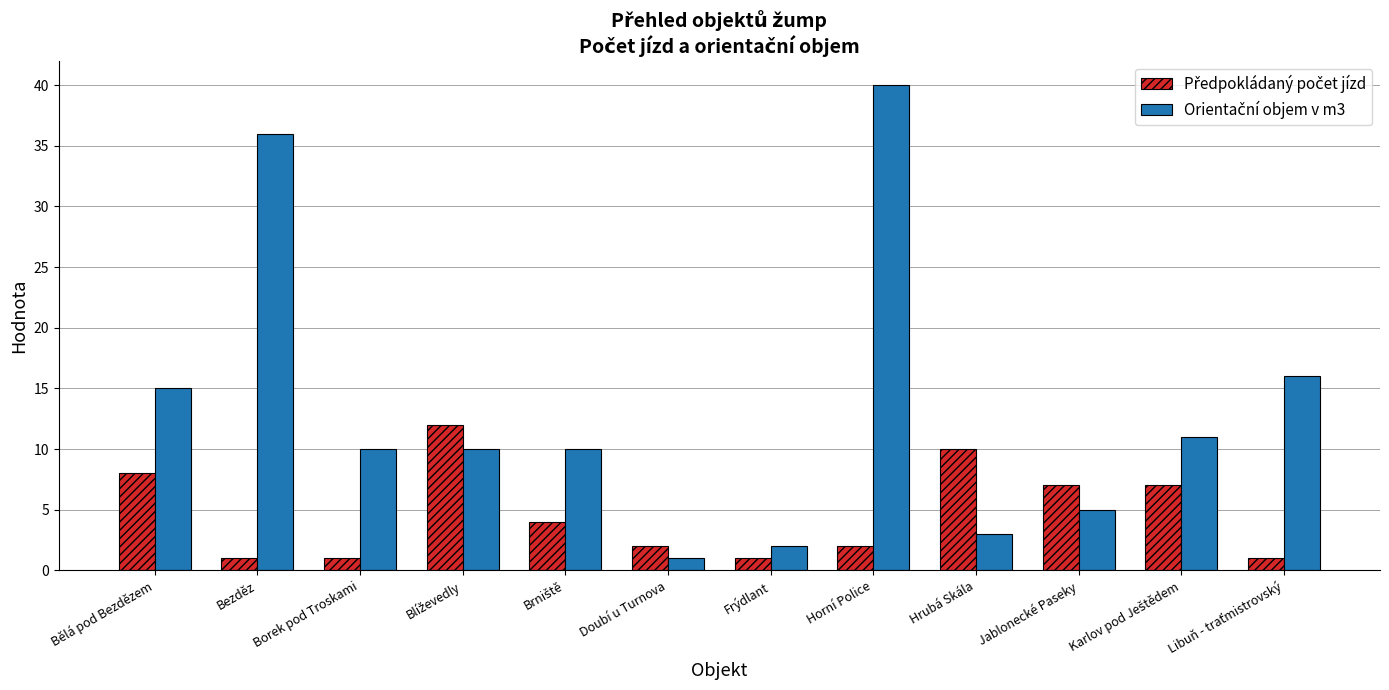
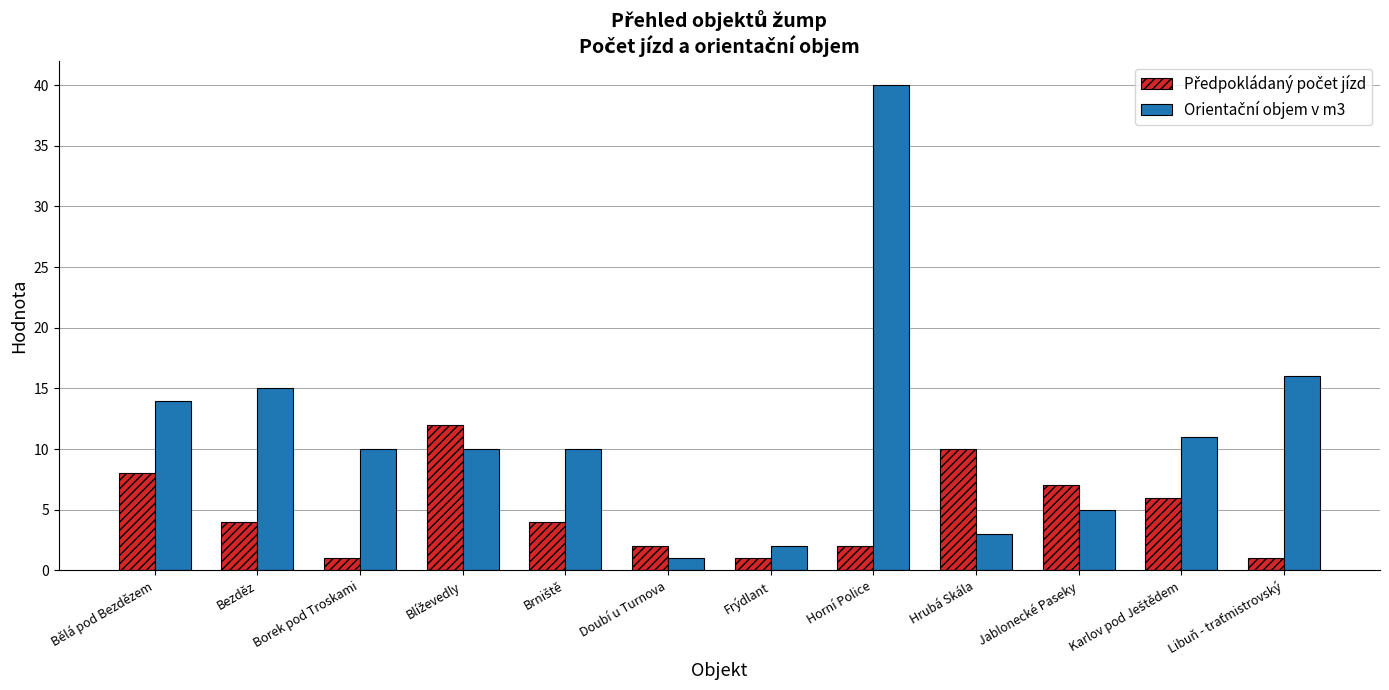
  {
    "Předpokládaný počet jízd": {
      "Bělá pod Bezdězem": 8,
-     "Bezděz": 1,
+     "Bezděz": 4,
      "Borek pod Troskami": 1,
      "Blíževedly": 12,
      "Brniště": 4,
      "Doubí u Turnova": 2,
      "Frýdlant": 1,
      "Horní Police": 2,
      "Hrubá Skála": 10,
      "Jablonecké Paseky": 7,
-     "Karlov pod Ještědem": 7,
+     "Karlov pod Ještědem": 6,
      "Libuň - traťmistrovský": 1
    },
    "Orientační objem v m3": {
-     "Bělá pod Bezdězem": 15,
-     "Bezděz": 36,
+     "Bělá pod Bezdězem": 14,
+     "Bezděz": 15,
      "Borek pod Troskami": 10,
      "Blíževedly": 10,
      "Brniště": 10,
      "Doubí u Turnova": 1,
      "Frýdlant": 2,
      "Horní Police": 40,
      "Hrubá Skála": 3,
      "Jablonecké Paseky": 5,
      "Karlov pod Ještědem": 11,
      "Libuň - traťmistrovský": 16
    }
  }
